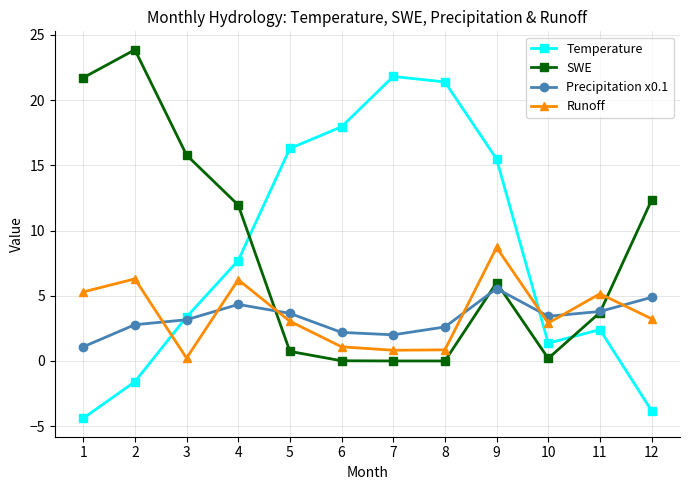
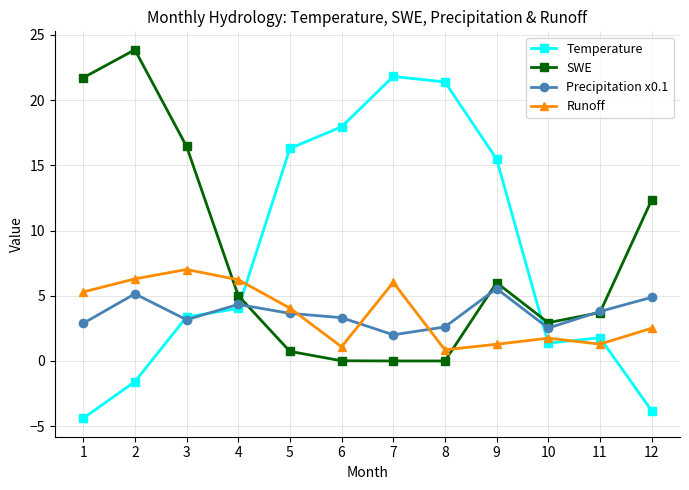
  {
    "Temperature": {
      "1": -4.4,
      "2": -1.6,
      "3": 3.4,
-     "4": 7.7,
+     "4": 4.0,
      "5": 16.3,
      "6": 17.9,
      "7": 21.8,
      "8": 21.4,
      "9": 15.5,
      "10": 1.4,
-     "11": 2.4,
+     "11": 1.8,
      "12": -3.8
    },
    "SWE": {
      "1": 21.7,
      "2": 23.9,
-     "3": 15.8,
-     "4": 12.0,
+     "3": 16.4,
+     "4": 5.0,
      "5": 0.7,
      "6": 0.0,
      "7": 0.0,
      "8": 0.0,
      "9": 6.0,
-     "10": 0.2,
+     "10": 2.9,
      "12": 12.3
    },
    "Precipitation x0.1": {
-     "1": 1.1,
-     "2": 2.8,
+     "1": 2.9,
+     "2": 5.1,
      "3": 3.2,
      "4": 4.3,
      "5": 3.6,
-     "6": 2.2,
+     "6": 3.3,
      "7": 2.0,
      "8": 2.6,
      "9": 5.5,
-     "10": 3.4,
+     "10": 2.5,
      "12": 4.9
    },
    "Runoff": {
      "1": 5.3,
      "2": 6.3,
-     "3": 0.2,
+     "3": 7.0,
      "4": 6.2,
-     "5": 3.0,
+     "5": 4.1,
      "6": 1.1,
-     "7": 0.8,
+     "7": 6.0,
      "8": 0.9,
-     "9": 8.7,
-     "10": 2.9,
-     "11": 5.2,
-     "12": 3.2
+     "9": 1.3,
+     "10": 1.7,
+     "11": 1.3,
+     "12": 2.5
    }
  }
